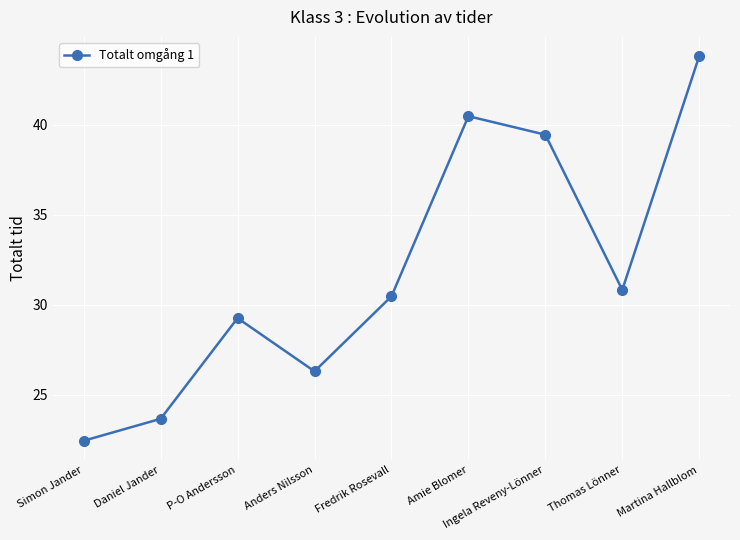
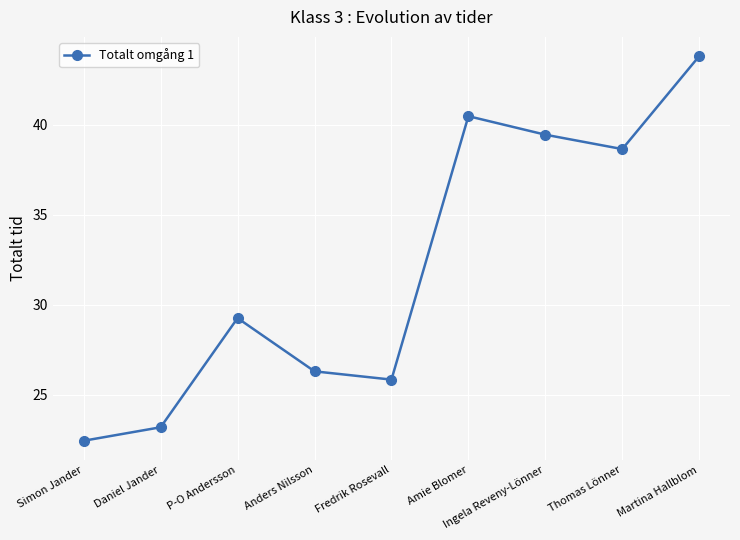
  {
    "Simon Jander": 22.4,
-   "Daniel Jander": 23.7,
+   "Daniel Jander": 23.2,
    "P-O Andersson": 29.3,
    "Anders Nilsson": 26.3,
-   "Fredrik Rosevall": 30.5,
+   "Fredrik Rosevall": 25.8,
    "Amie Blomer": 40.5,
    "Ingela Reveny-Lönner": 39.5,
-   "Thomas Lönner": 30.8,
+   "Thomas Lönner": 38.7,
    "Martina Hallblom": 43.8
  }
